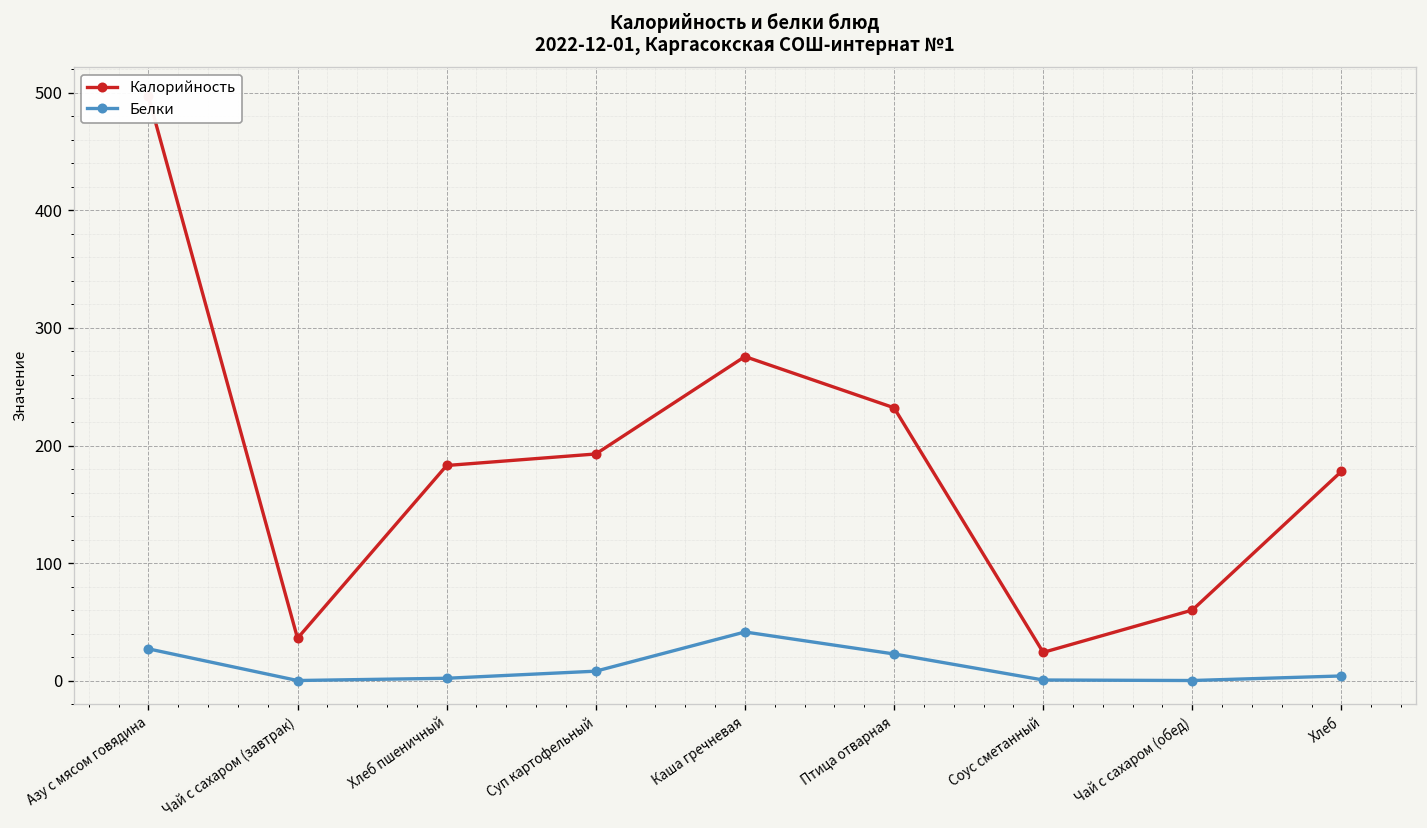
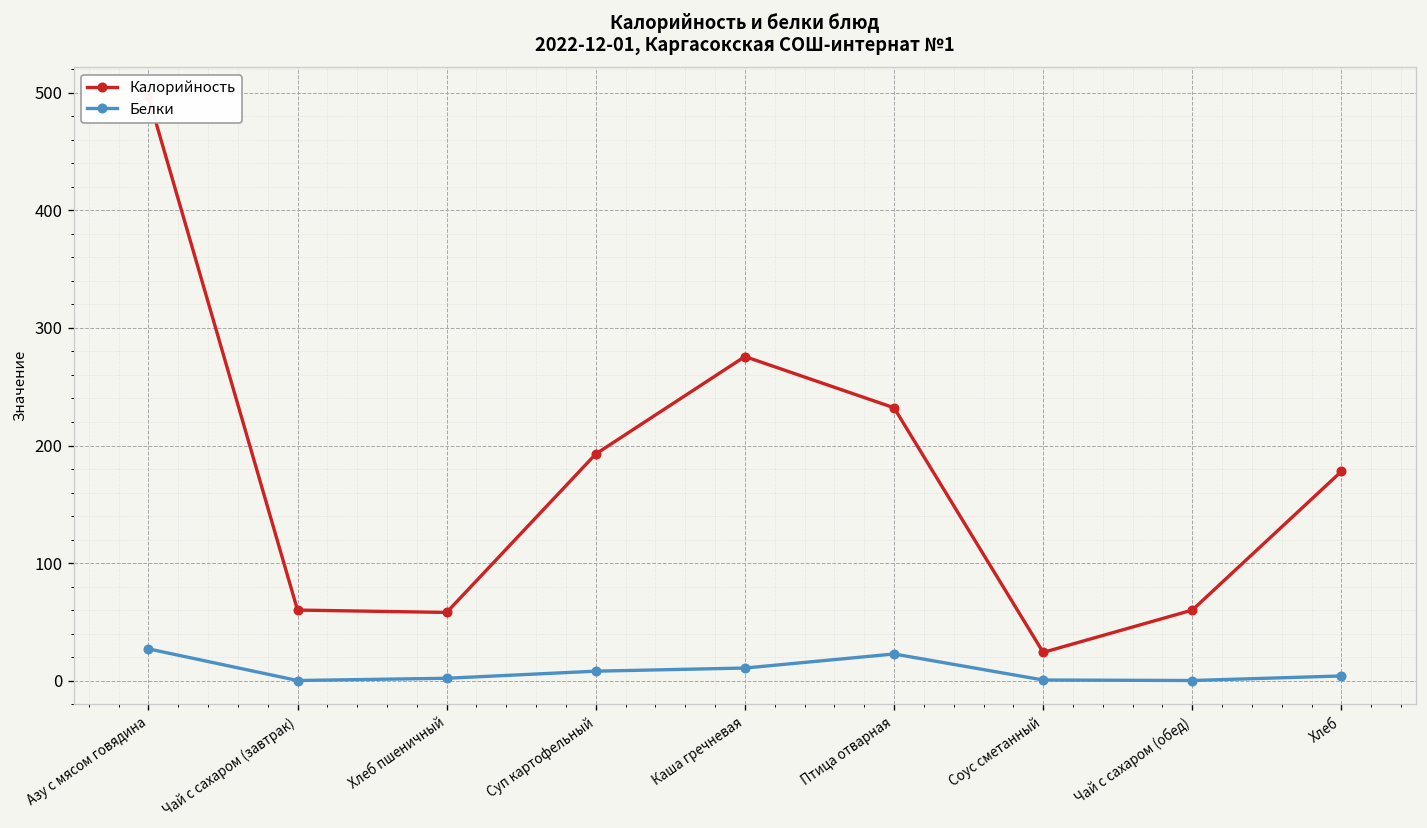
  {
    "Калорийность": {
-     "Чай с сахаром (завтрак)": 40,
-     "Хлеб пшеничный": 180,
+     "Чай с сахаром (завтрак)": 60,
+     "Хлеб пшеничный": 60,
      "Суп картофельный": 190,
      "Каша гречневая": 280,
      "Птица отварная": 230,
      "Соус сметанный": 20,
      "Чай с сахаром (обед)": 60,
      "Хлеб": 180
    },
    "Белки": {
      "Азу с мясом говядина": 30,
      "Чай с сахаром (завтрак)": 0,
      "Хлеб пшеничный": 0,
      "Суп картофельный": 10,
-     "Каша гречневая": 40,
+     "Каша гречневая": 10,
      "Птица отварная": 20,
      "Соус сметанный": 0,
      "Чай с сахаром (обед)": 0,
      "Хлеб": 0
    }
  }
